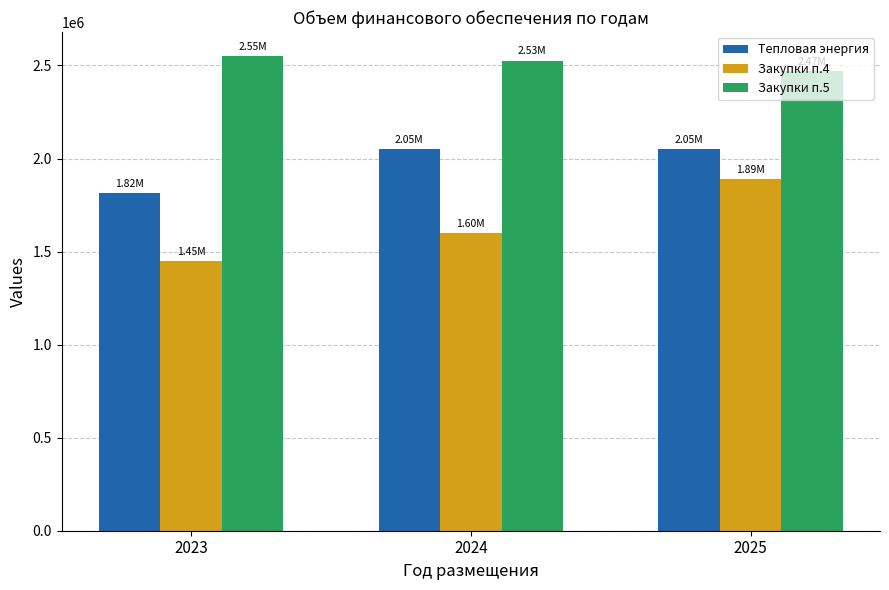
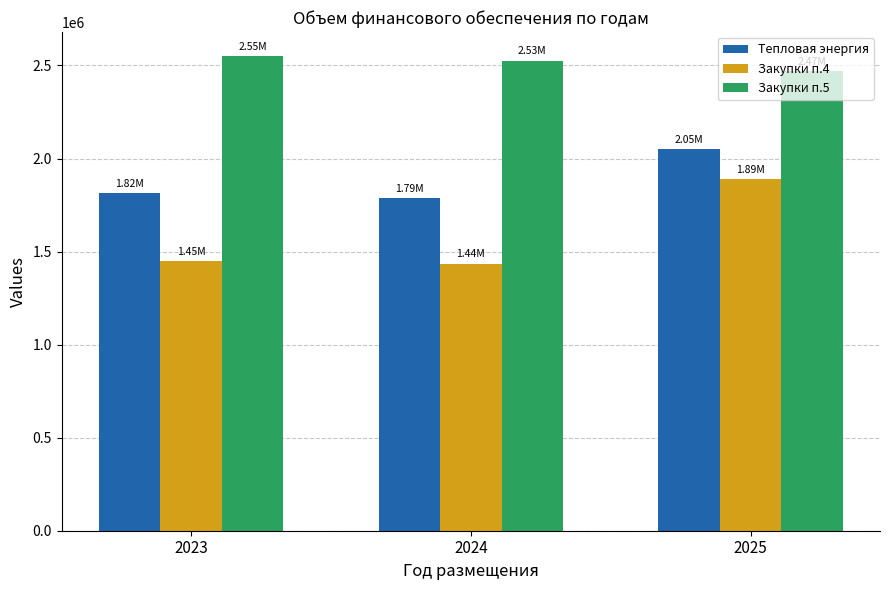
  {
    "Тепловая энергия": {
      "2023": "1.82M",
-     "2024": "2.05M",
+     "2024": "1.79M",
      "2025": "2.05M"
    },
    "Закупки п.4": {
      "2023": "1.45M",
-     "2024": "1.60M",
+     "2024": "1.44M",
      "2025": "1.89M"
    },
    "Закупки п.5": {
      "2023": "2.55M",
      "2024": "2.53M"
    }
  }
